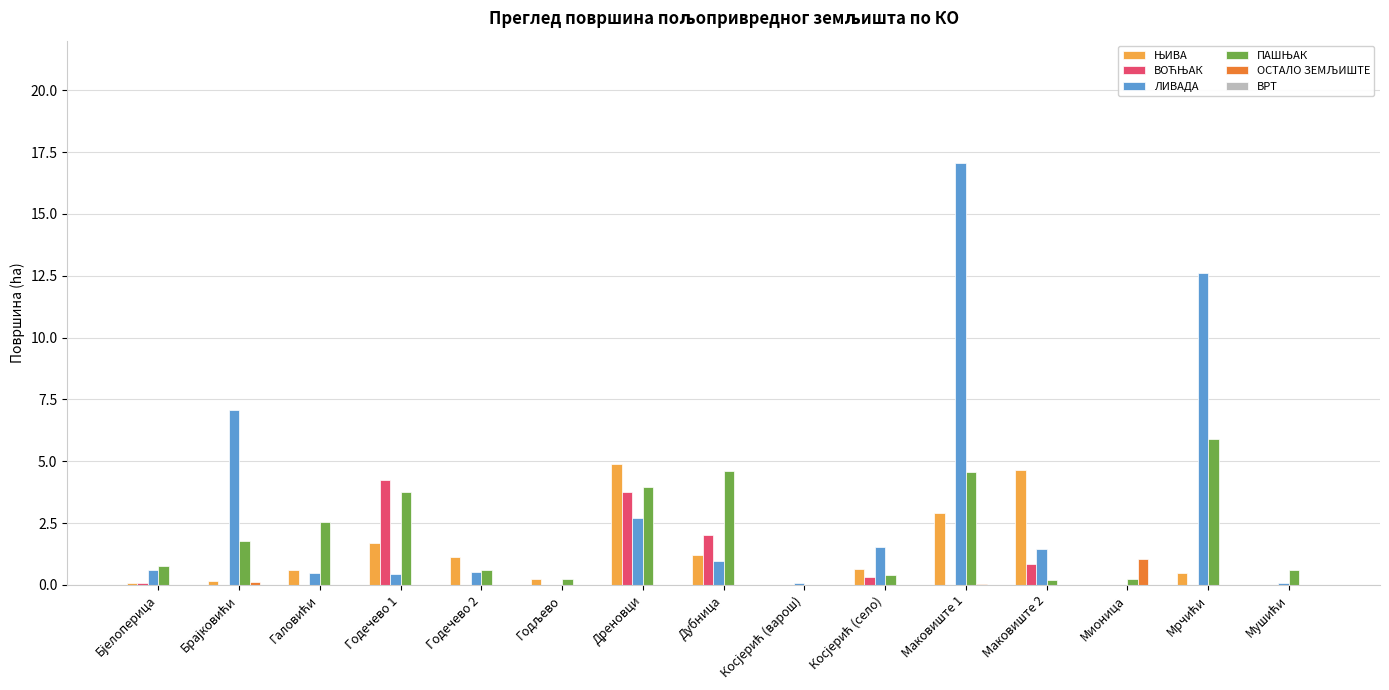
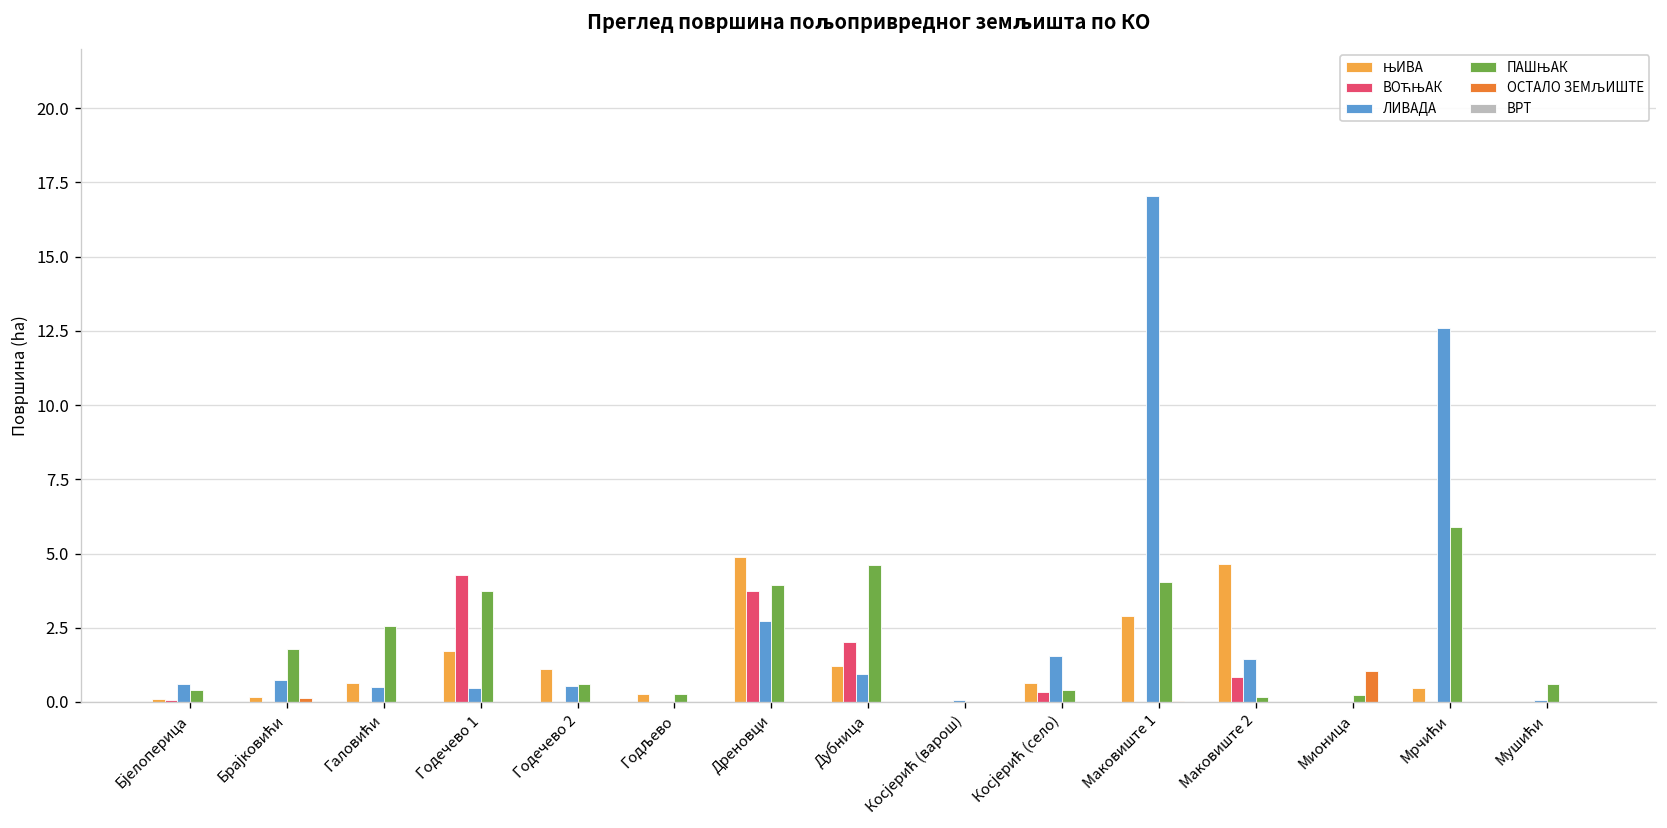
  {
    "ВОЋЊАК": {
      "Галовићи": 0.0,
      "Годечево 1": 4.3,
      "Годљево": 0.0,
      "Дреновци": 3.7,
      "Дубница": 2.0,
      "Косјерић (варош)": 0.0,
      "Косјерић (село)": 0.3,
      "Маковиште 1": 0.0,
      "Маковиште 2": 0.8,
      "Мионица": 0.0,
      "Мрчићи": 0.0,
      "Мушићи": 0.0
    },
    "ЛИВАДА": {
      "Бјелоперица": 0.6,
-     "Брајковићи": 7.1,
+     "Брајковићи": 0.8,
      "Галовићи": 0.5,
      "Годечево 1": 0.5,
      "Годечево 2": 0.5,
      "Годљево": 0.0,
      "Дреновци": 2.7,
      "Дубница": 0.9,
      "Косјерић (село)": 1.5,
      "Маковиште 1": 17.0,
      "Маковиште 2": 1.5,
      "Мионица": 0.0,
      "Мрчићи": 12.6
    },
    "ПАШЊАК": {
-     "Бјелоперица": 0.8,
+     "Бјелоперица": 0.4,
      "Брајковићи": 1.8,
      "Галовићи": 2.6,
      "Годечево 1": 3.7,
      "Годечево 2": 0.6,
      "Годљево": 0.3,
      "Дреновци": 3.9,
      "Дубница": 4.6,
      "Косјерић (варош)": 0.0,
      "Косјерић (село)": 0.4,
-     "Маковиште 1": 4.6,
+     "Маковиште 1": 4.1,
      "Маковиште 2": 0.2,
      "Мионица": 0.2,
      "Мрчићи": 5.9,
      "Мушићи": 0.6
    },
    "ВРТ": {
      "Бјелоперица": 0.0,
      "Брајковићи": 0.0,
      "Галовићи": 0.0,
      "Годечево 1": 0.0,
      "Годечево 2": 0.0,
      "Годљево": 0.0,
      "Дреновци": 0.0,
      "Дубница": 0.0,
      "Косјерић (варош)": 0.0,
      "Косјерић (село)": 0.0,
      "Маковиште 1": 0.0,
      "Маковиште 2": 0.0,
      "Мионица": 0.0,
      "Мрчићи": 0.0,
      "Мушићи": 0.0
    }
  }
